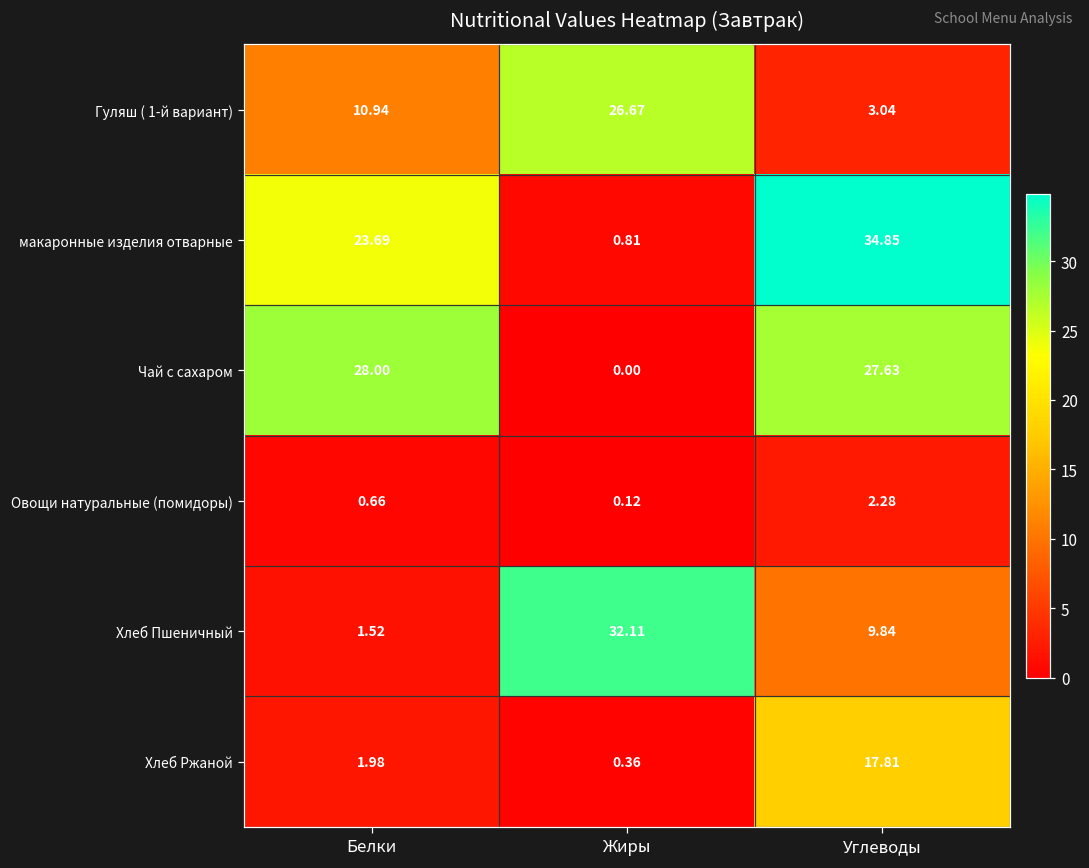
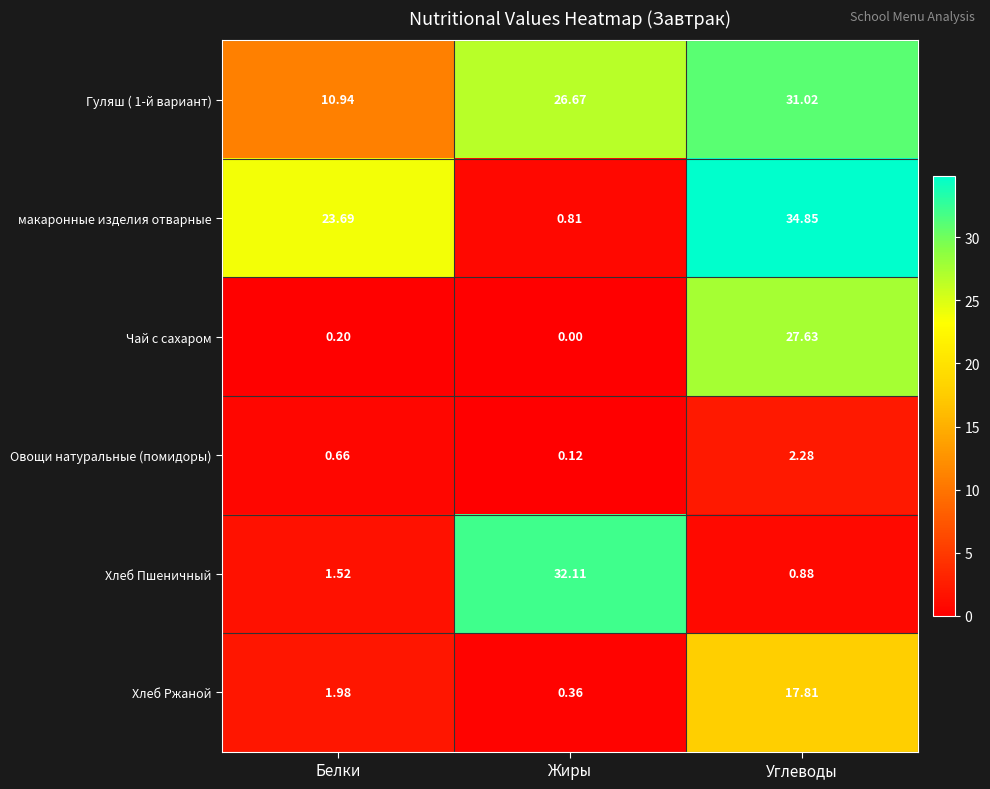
  {
    "Гуляш ( 1-й вариант)": {
      "Белки": 10.94,
      "Жиры": 26.67,
-     "Углеводы": 3.04
+     "Углеводы": 31.02
    },
    "макаронные изделия отварные": {
      "Белки": 23.69,
      "Жиры": 0.81,
      "Углеводы": 34.85
    },
    "Чай с сахаром": {
-     "Белки": 28.00,
+     "Белки": 0.20,
      "Жиры": 0.00,
      "Углеводы": 27.63
    },
    "Овощи натуральные (помидоры)": {
      "Белки": 0.66,
      "Жиры": 0.12,
      "Углеводы": 2.28
    },
    "Хлеб Пшеничный": {
      "Белки": 1.52,
      "Жиры": 32.11,
-     "Углеводы": 9.84
+     "Углеводы": 0.88
    },
    "Хлеб Ржаной": {
      "Белки": 1.98,
      "Жиры": 0.36,
      "Углеводы": 17.81
    }
  }
